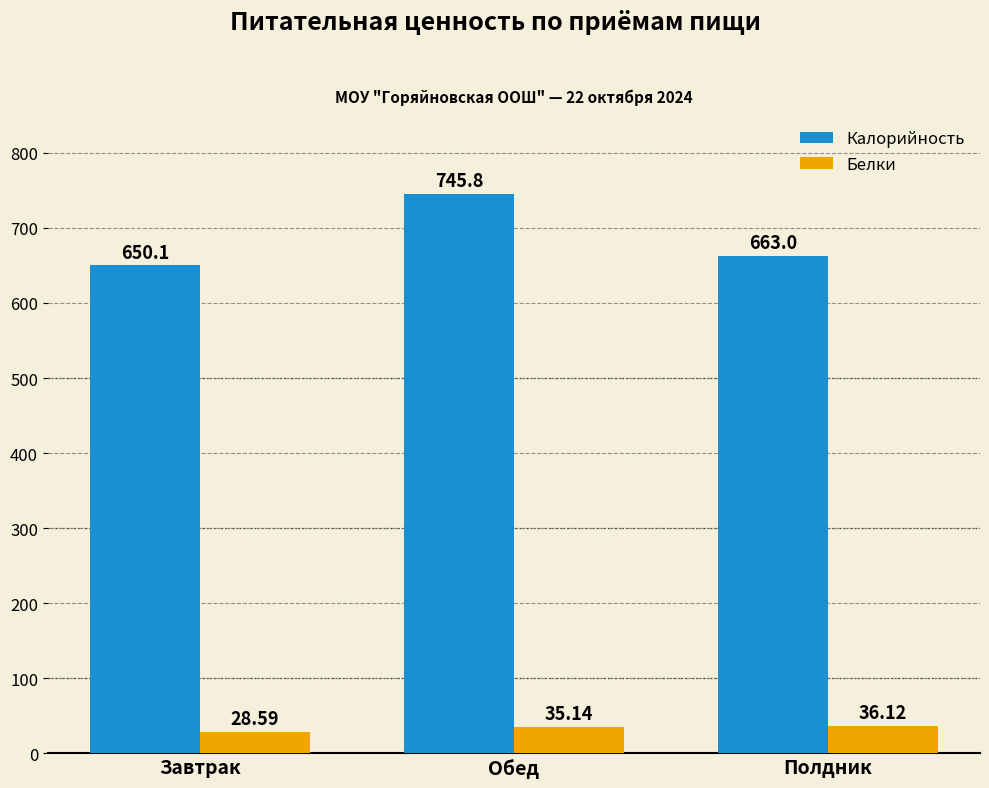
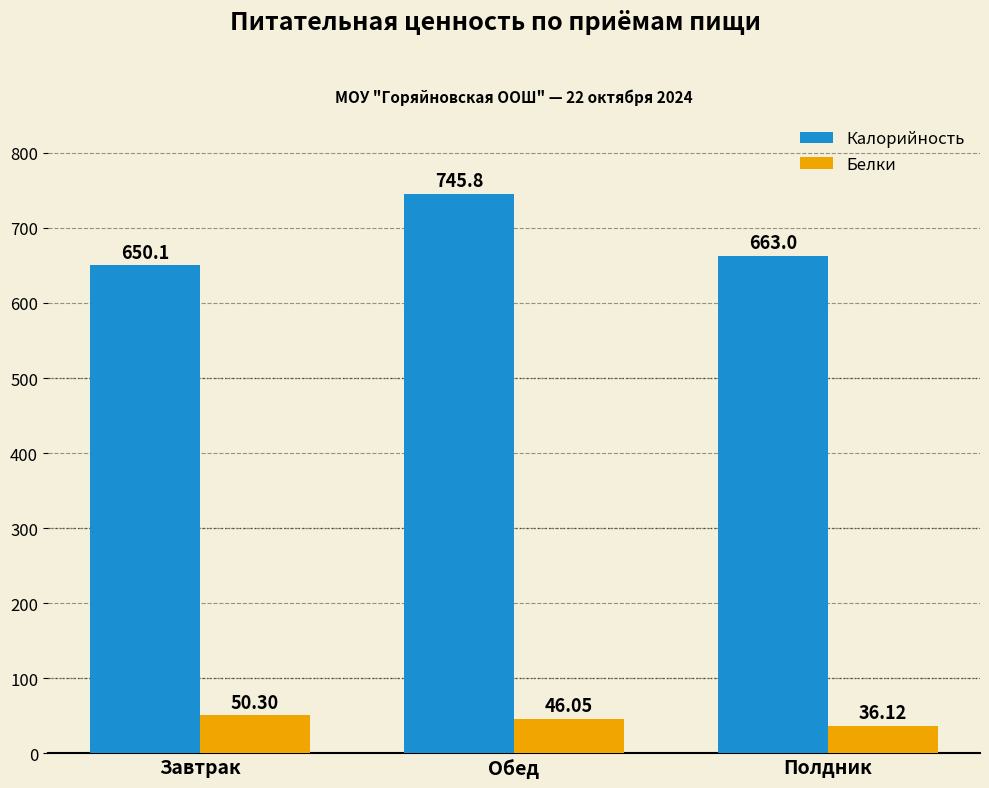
  {
    "Калорийность": {
      "Завтрак": 650.1,
      "Обед": 745.8,
      "Полдник": 663.0
    },
    "Белки": {
-     "Завтрак": 28.59,
-     "Обед": 35.14,
+     "Завтрак": 50.30,
+     "Обед": 46.05,
      "Полдник": 36.12
    }
  }
